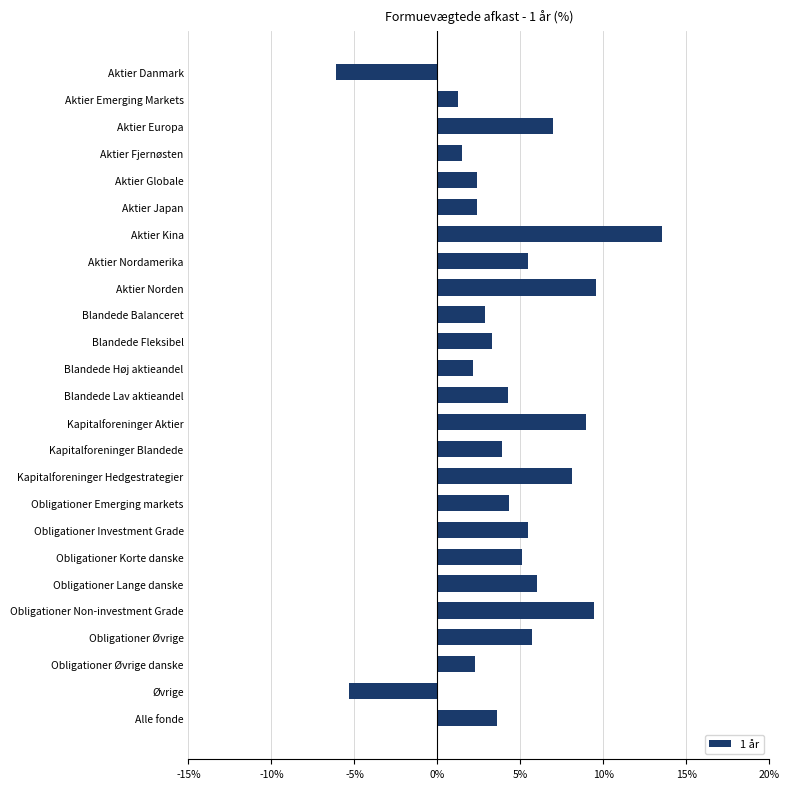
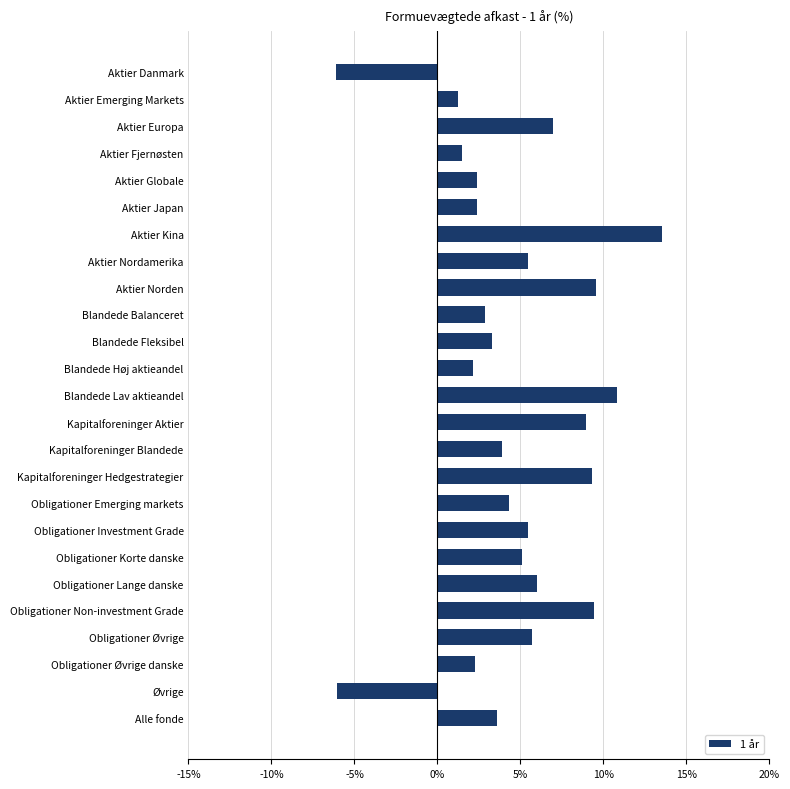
  {
    "Aktier Danmark": "-6.1%",
    "Aktier Emerging Markets": "1.2%",
    "Aktier Europa": "7.0%",
    "Aktier Fjernøsten": "1.5%",
    "Aktier Globale": "2.4%",
    "Aktier Japan": "2.4%",
    "Aktier Kina": "13.5%",
    "Aktier Nordamerika": "5.5%",
    "Aktier Norden": "9.5%",
    "Blandede Balanceret": "2.9%",
    "Blandede Fleksibel": "3.3%",
    "Blandede Høj aktieandel": "2.1%",
-   "Blandede Lav aktieandel": "4.3%",
+   "Blandede Lav aktieandel": "10.8%",
    "Kapitalforeninger Aktier": "9.0%",
    "Kapitalforeninger Blandede": "3.9%",
-   "Kapitalforeninger Hedgestrategier": "8.1%",
+   "Kapitalforeninger Hedgestrategier": "9.3%",
    "Obligationer Emerging markets": "4.3%",
    "Obligationer Investment Grade": "5.4%",
    "Obligationer Korte danske": "5.1%",
    "Obligationer Lange danske": "6.0%",
    "Obligationer Non-investment Grade": "9.5%",
    "Obligationer Øvrige": "5.7%",
    "Obligationer Øvrige danske": "2.2%",
-   "Øvrige": "-5.3%",
+   "Øvrige": "-6.1%",
    "Alle fonde": "3.6%"
  }
